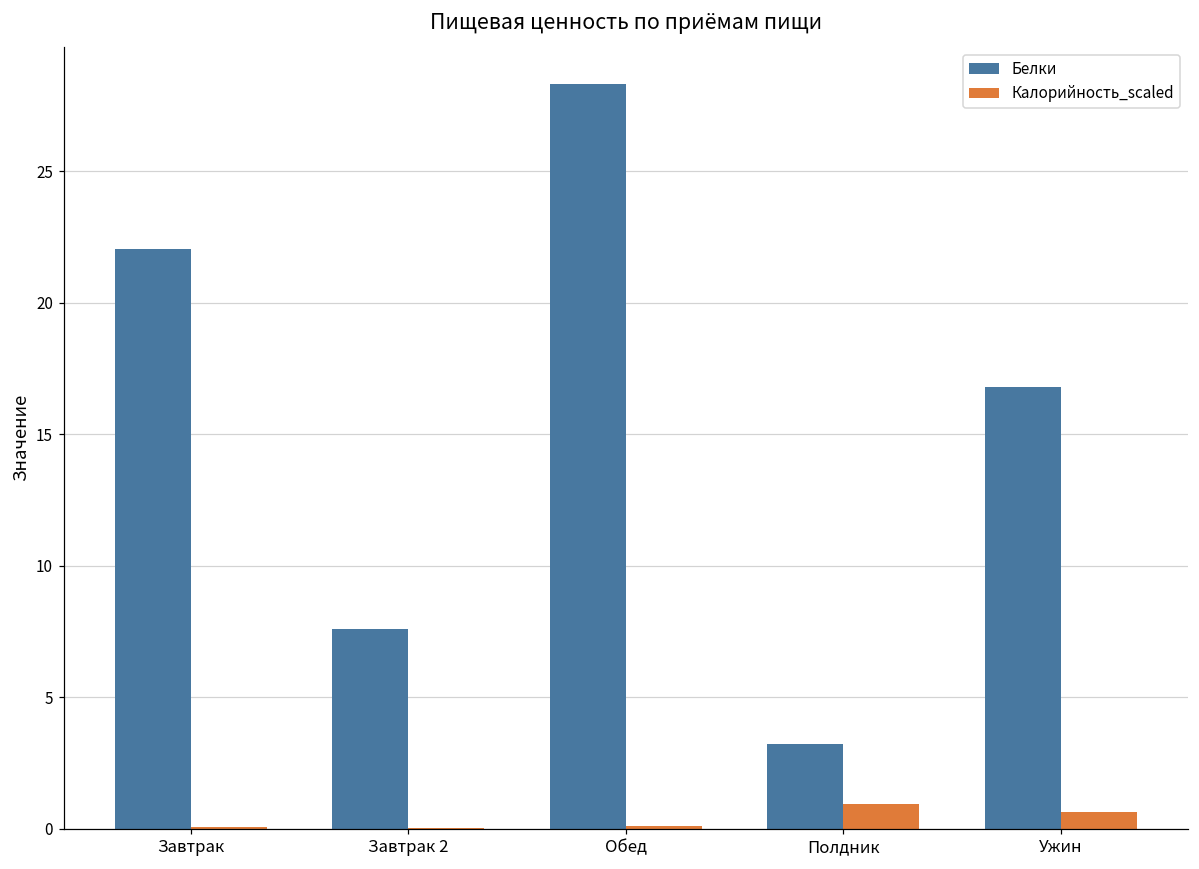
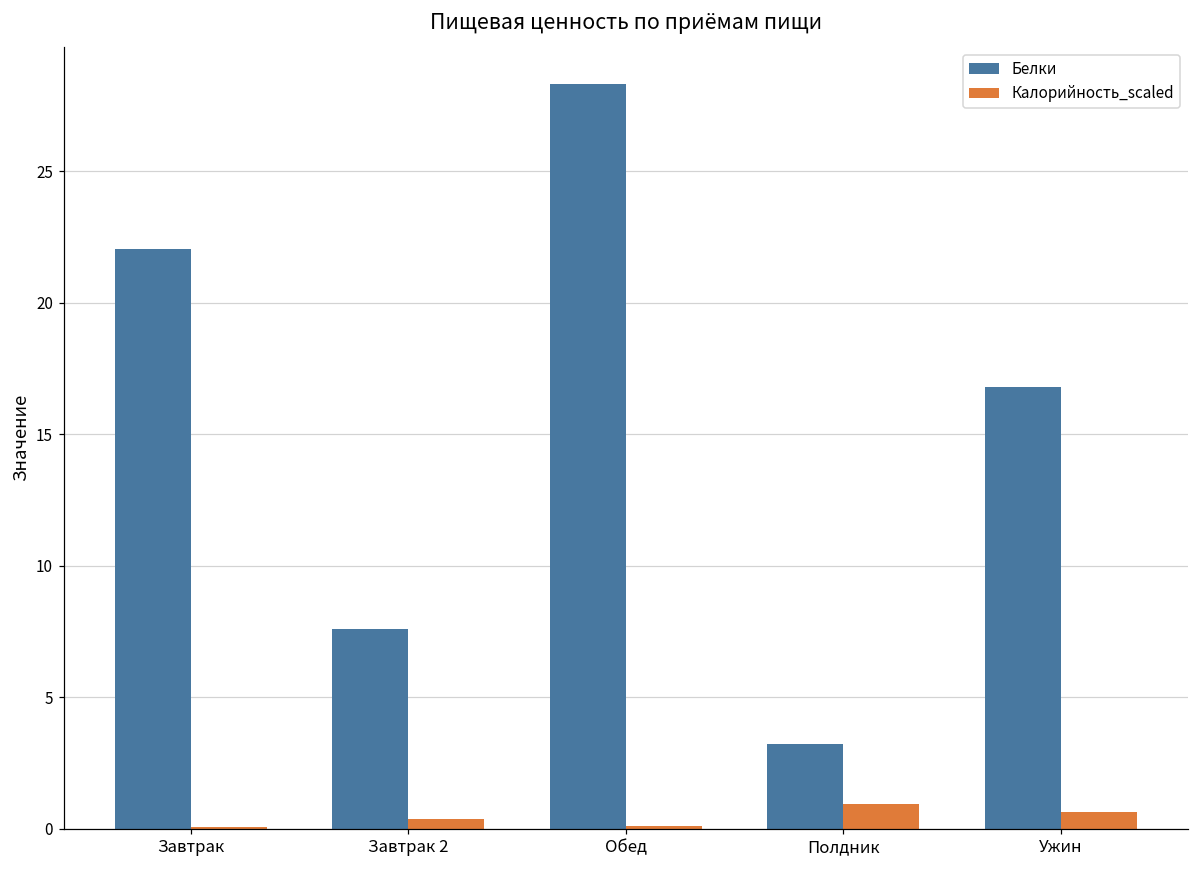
  {
    "Белки": {
      "Завтрак": 22.1,
      "Завтрак 2": 7.6,
      "Обед": 28.3,
      "Полдник": 3.2,
      "Ужин": 16.8
    },
    "Калорийность_scaled": {
-     "Завтрак 2": 0.0,
+     "Завтрак 2": 0.4,
      "Полдник": 0.9,
      "Ужин": 0.6
    }
  }
